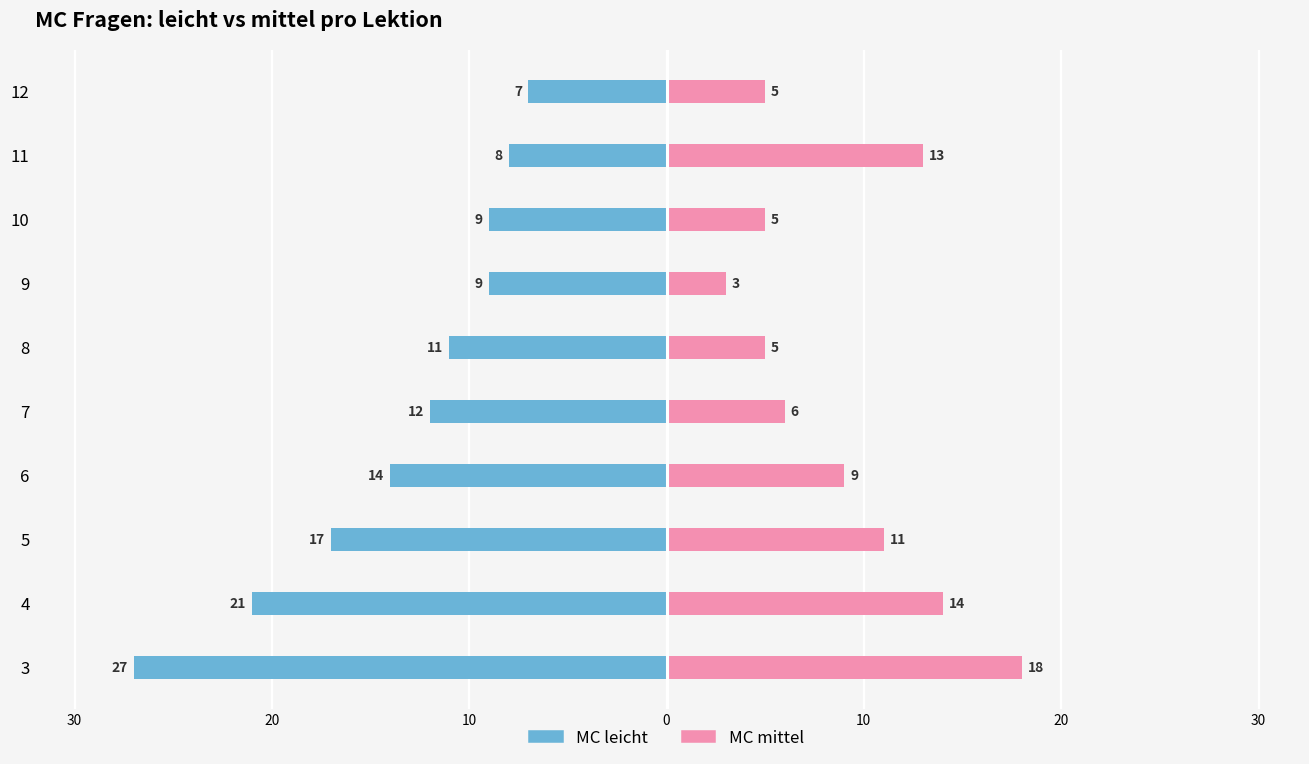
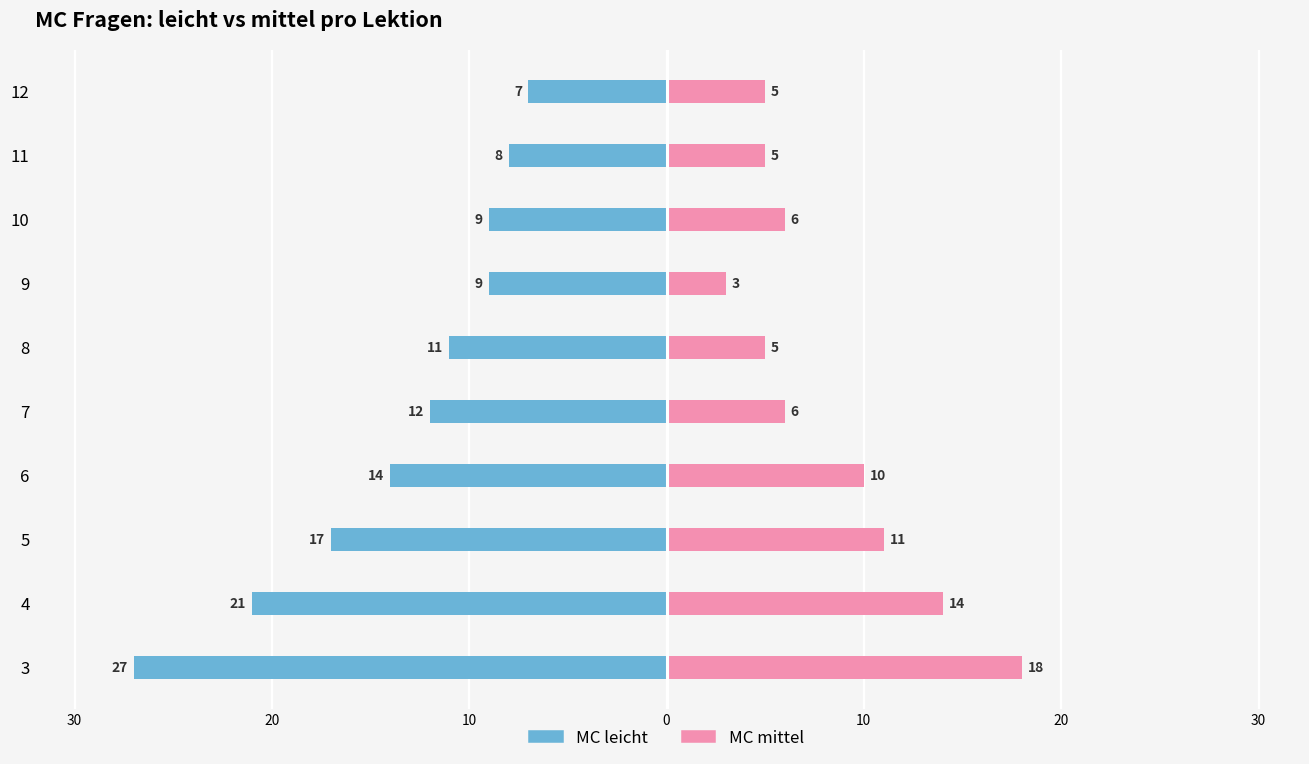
  {
    "MC mittel": {
      "12": 5,
-     "11": 13,
-     "10": 5,
+     "11": 5,
+     "10": 6,
      "9": 3,
      "8": 5,
      "7": 6,
-     "6": 9,
+     "6": 10,
      "5": 11,
      "4": 14,
      "3": 18
    }
  }
